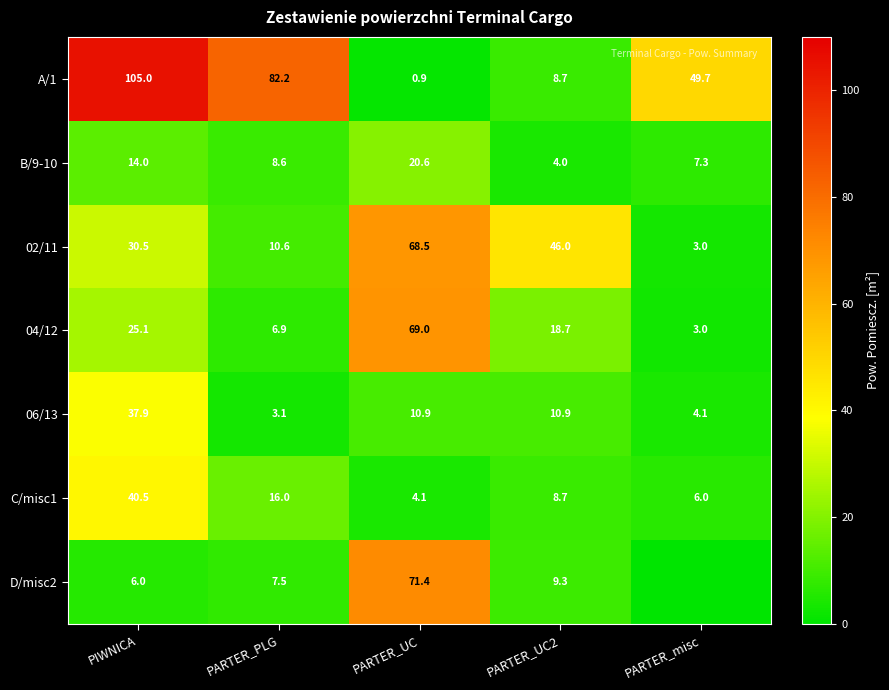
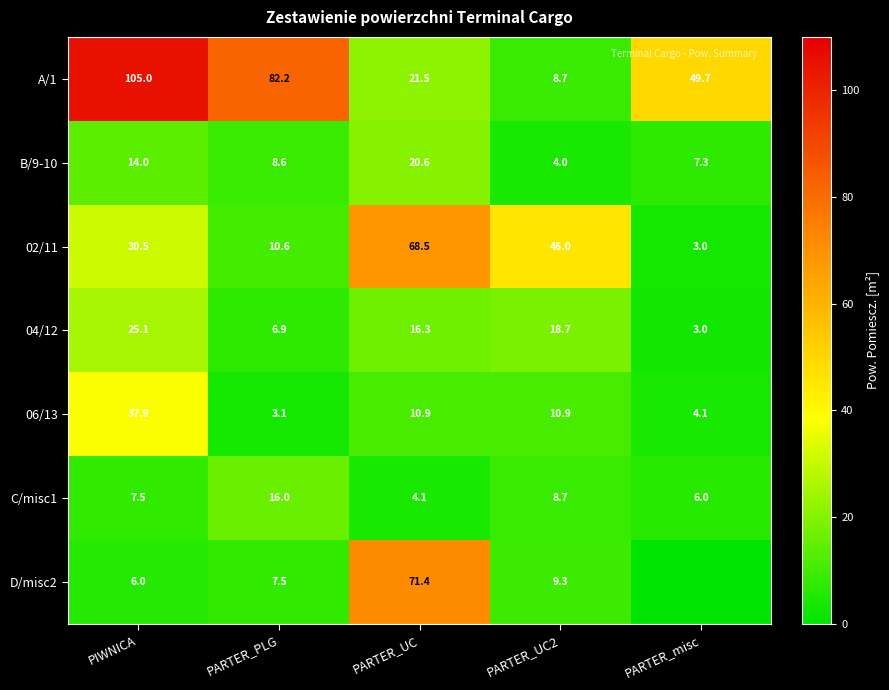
  {
    "A/1": {
      "PIWNICA": 105.0,
      "PARTER_PLG": 82.2,
-     "PARTER_UC": 0.9,
+     "PARTER_UC": 21.5,
      "PARTER_UC2": 8.7
    },
    "B/9-10": {
      "PIWNICA": 14.0,
      "PARTER_PLG": 8.6,
      "PARTER_UC": 20.6,
      "PARTER_UC2": 4.0,
      "PARTER_misc": 7.3
    },
    "02/11": {
      "PIWNICA": 30.5,
      "PARTER_PLG": 10.6,
      "PARTER_UC": 68.5,
      "PARTER_UC2": 46.0,
      "PARTER_misc": 3.0
    },
    "04/12": {
      "PIWNICA": 25.1,
      "PARTER_PLG": 6.9,
-     "PARTER_UC": 69.0,
+     "PARTER_UC": 16.3,
      "PARTER_UC2": 18.7,
      "PARTER_misc": 3.0
    },
    "06/13": {
      "PIWNICA": 37.9,
      "PARTER_PLG": 3.1,
      "PARTER_UC": 10.9,
      "PARTER_UC2": 10.9,
      "PARTER_misc": 4.1
    },
    "C/misc1": {
-     "PIWNICA": 40.5,
+     "PIWNICA": 7.5,
      "PARTER_PLG": 16.0,
      "PARTER_UC": 4.1,
      "PARTER_UC2": 8.7,
      "PARTER_misc": 6.0
    },
    "D/misc2": {
      "PIWNICA": 6.0,
      "PARTER_PLG": 7.5,
      "PARTER_UC": 71.4,
      "PARTER_UC2": 9.3
    }
  }
